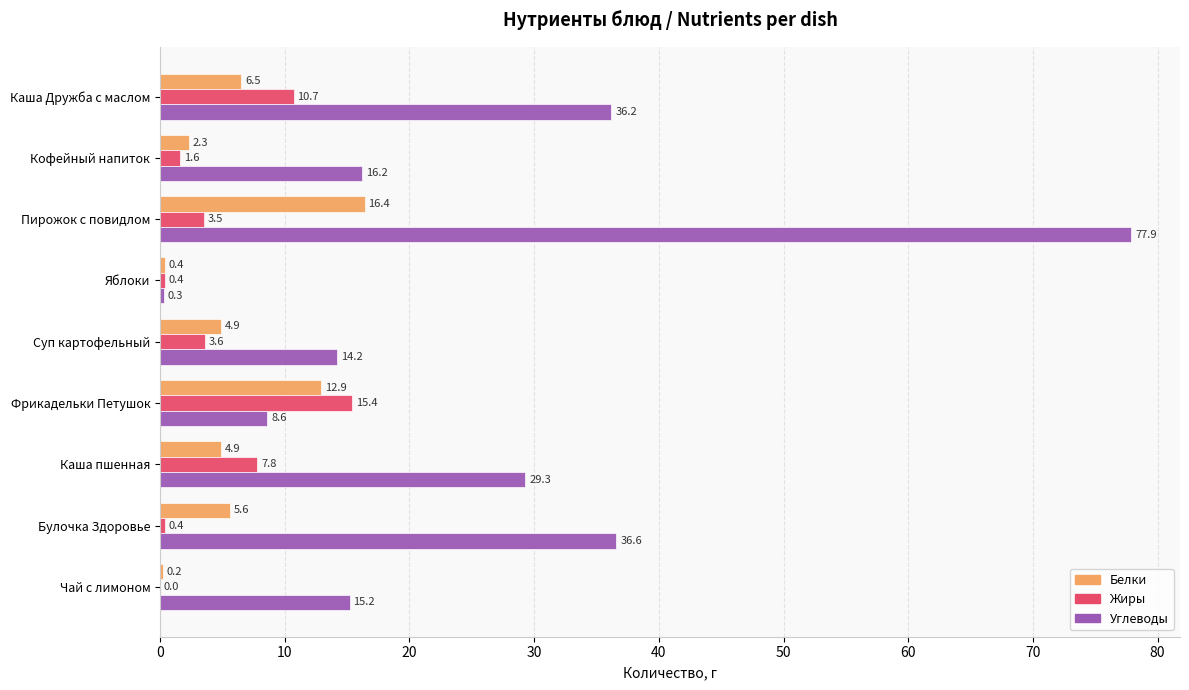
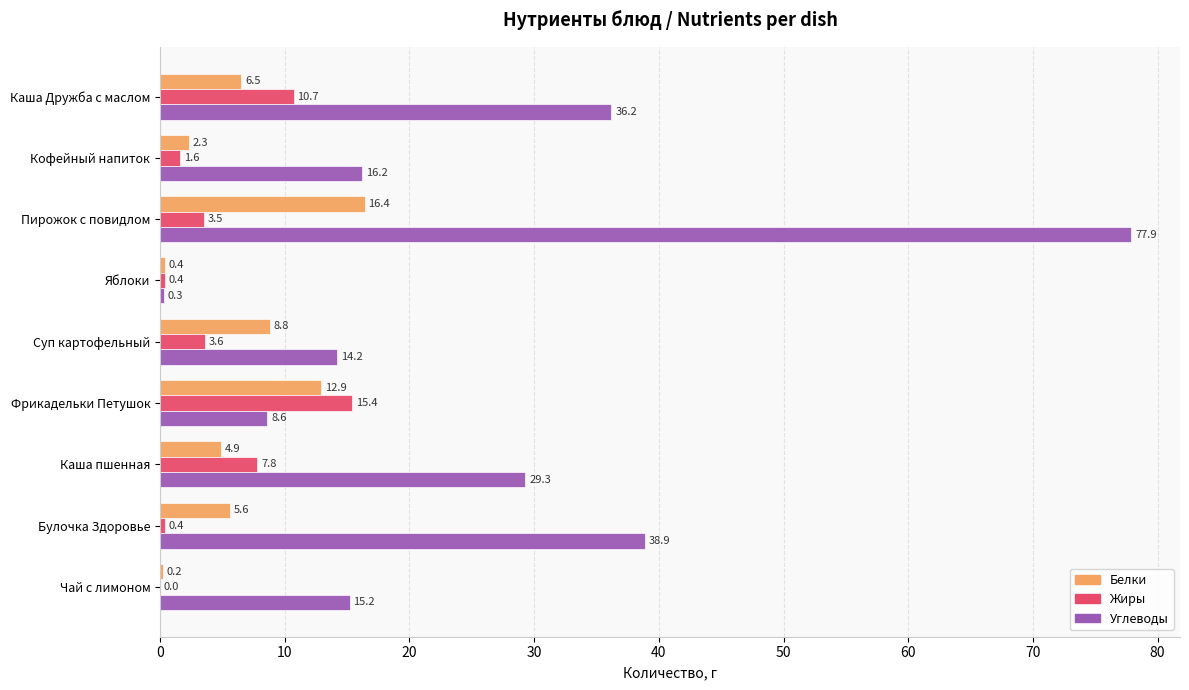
  {
    "Белки": {
      "Каша Дружба с маслом": 6.5,
      "Кофейный напиток": 2.3,
      "Пирожок с повидлом": 16.4,
      "Яблоки": 0.4,
-     "Суп картофельный": 4.9,
+     "Суп картофельный": 8.8,
      "Фрикадельки Петушок": 12.9,
      "Каша пшенная": 4.9,
      "Булочка Здоровье": 5.6,
      "Чай с лимоном": 0.2
    },
    "Жиры": {
      "Каша Дружба с маслом": 10.7,
      "Кофейный напиток": 1.6,
      "Пирожок с повидлом": 3.5,
      "Яблоки": 0.4,
      "Суп картофельный": 3.6,
      "Фрикадельки Петушок": 15.4,
      "Каша пшенная": 7.8,
      "Булочка Здоровье": 0.4,
      "Чай с лимоном": 0.0
    },
    "Углеводы": {
      "Каша Дружба с маслом": 36.2,
      "Кофейный напиток": 16.2,
      "Пирожок с повидлом": 77.9,
      "Яблоки": 0.3,
      "Суп картофельный": 14.2,
      "Фрикадельки Петушок": 8.6,
      "Каша пшенная": 29.3,
-     "Булочка Здоровье": 36.6,
+     "Булочка Здоровье": 38.9,
      "Чай с лимоном": 15.2
    }
  }
